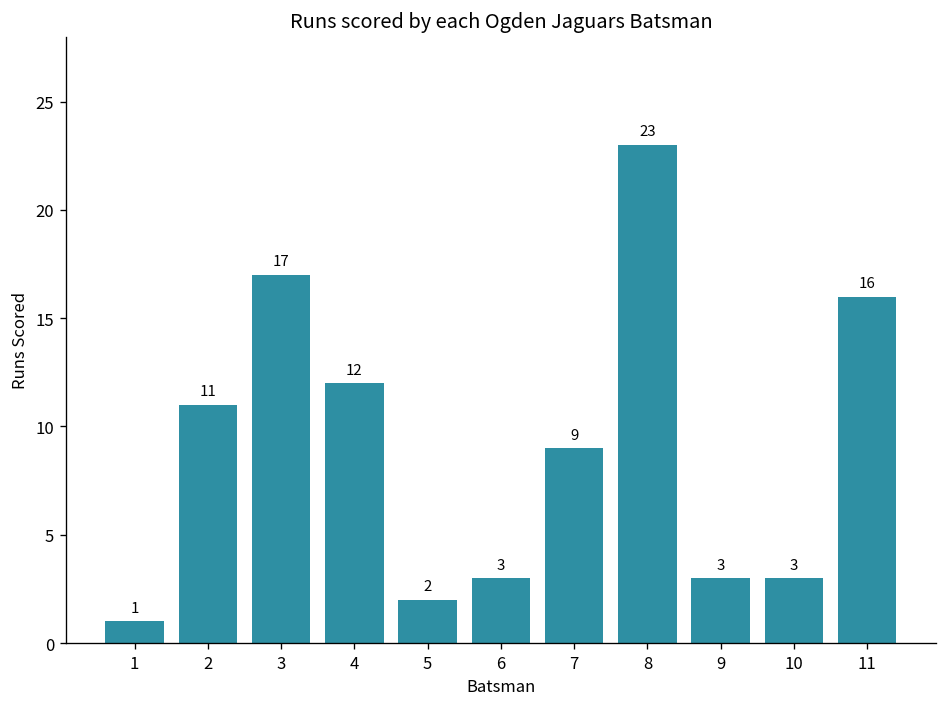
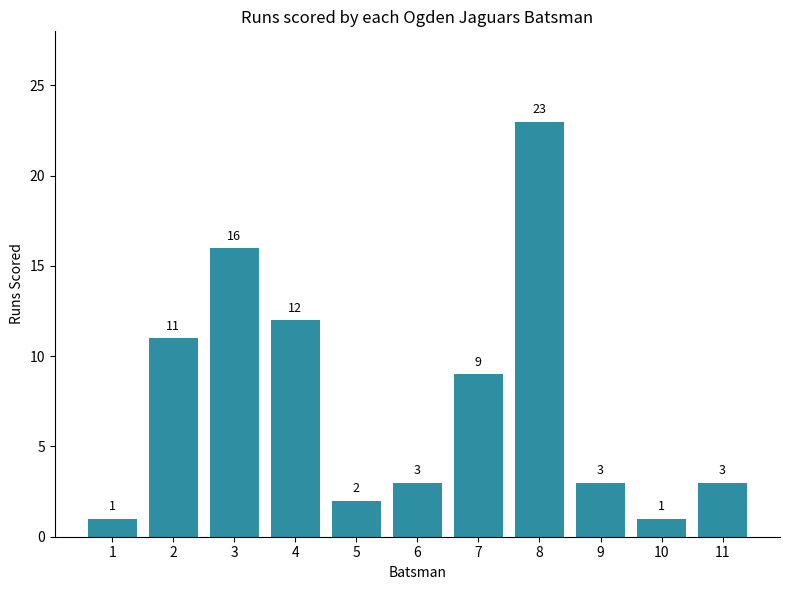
  {
    "1": 1,
    "2": 11,
-   "3": 17,
+   "3": 16,
    "4": 12,
    "5": 2,
    "6": 3,
    "7": 9,
    "8": 23,
    "9": 3,
-   "10": 3,
-   "11": 16
+   "10": 1,
+   "11": 3
  }
